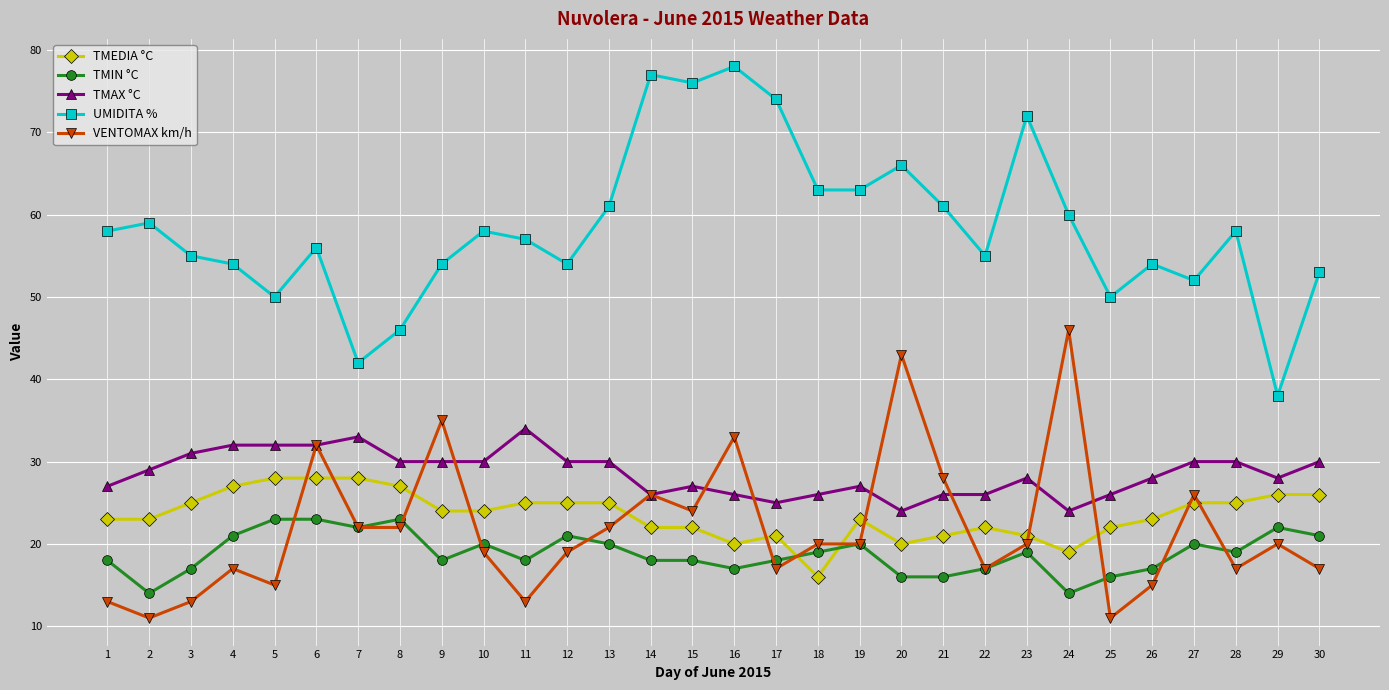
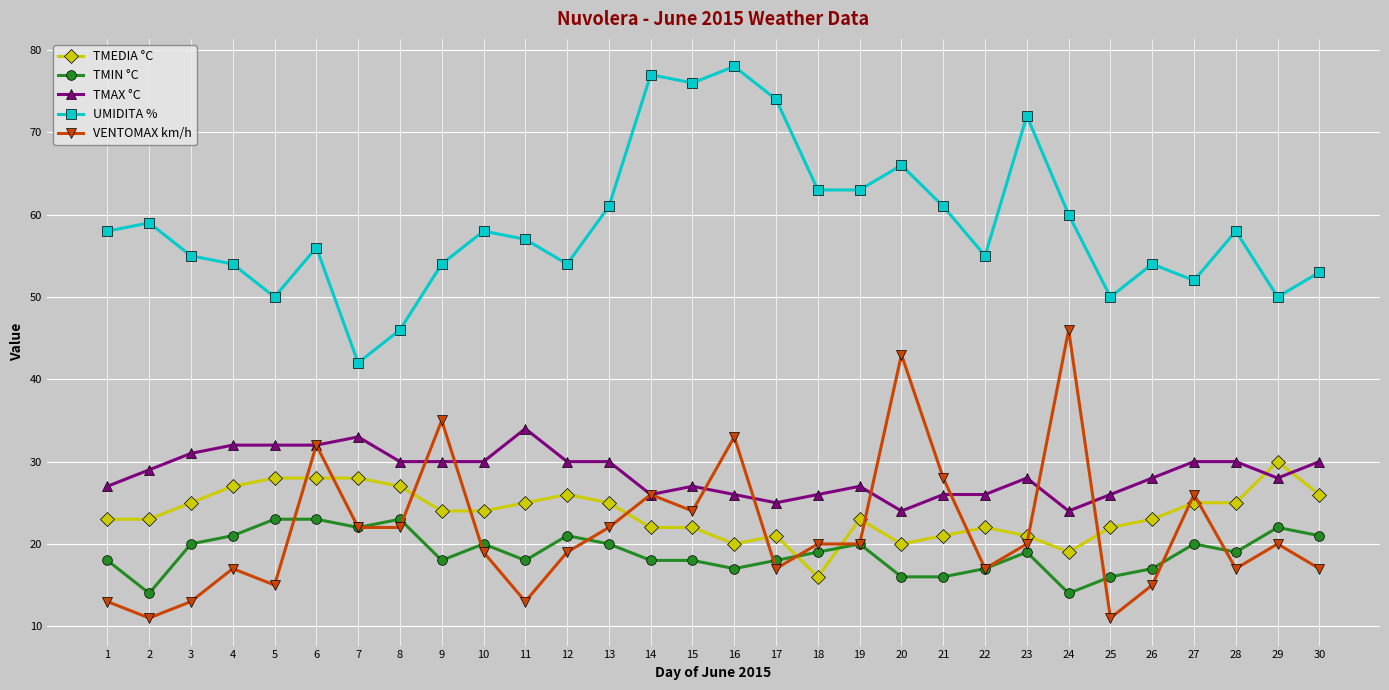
  {
    "TMEDIA °C": {
      "1": 23,
      "2": 23,
      "3": 25,
      "4": 27,
      "5": 28,
      "6": 28,
      "7": 28,
      "8": 27,
      "9": 24,
      "10": 24,
      "11": 25,
-     "12": 25,
+     "12": 26,
      "13": 25,
      "14": 22,
      "15": 22,
      "16": 20,
      "17": 21,
      "18": 16,
      "19": 23,
      "20": 20,
      "21": 21,
      "22": 22,
      "23": 21,
      "24": 19,
      "25": 22,
      "26": 23,
      "27": 25,
      "28": 25,
-     "29": 26,
+     "29": 30,
      "30": 26
    },
    "TMIN °C": {
      "1": 18,
      "2": 14,
-     "3": 17,
+     "3": 20,
      "4": 21,
      "5": 23,
      "6": 23,
      "8": 23,
      "9": 18,
      "10": 20,
      "11": 18,
      "12": 21,
      "13": 20,
      "14": 18,
      "15": 18,
      "16": 17,
      "17": 18,
      "18": 19,
      "20": 16,
      "21": 16,
      "23": 19,
      "24": 14,
      "25": 16,
      "26": 17,
      "27": 20,
      "28": 19,
      "29": 22,
      "30": 21
    },
    "TMAX °C": {
      "1": 27,
      "2": 29,
      "3": 31,
      "4": 32,
      "5": 32,
      "7": 33,
      "8": 30,
      "9": 30,
      "10": 30,
      "11": 34,
      "12": 30,
      "13": 30,
      "15": 27,
      "16": 26,
      "17": 25,
      "18": 26,
      "19": 27,
      "20": 24,
      "21": 26,
      "22": 26,
      "23": 28,
      "24": 24,
      "25": 26,
      "26": 28,
      "27": 30,
      "28": 30,
      "29": 28,
      "30": 30
    },
    "UMIDITA %": {
      "1": 58,
      "2": 59,
      "3": 55,
      "4": 54,
      "5": 50,
      "6": 56,
      "7": 42,
      "8": 46,
      "9": 54,
      "10": 58,
      "11": 57,
      "12": 54,
      "13": 61,
      "14": 77,
      "15": 76,
      "16": 78,
      "17": 74,
      "18": 63,
      "19": 63,
      "20": 66,
      "21": 61,
      "22": 55,
      "23": 72,
      "24": 60,
      "25": 50,
      "26": 54,
      "27": 52,
      "28": 58,
-     "29": 38,
+     "29": 50,
      "30": 53
    },
    "VENTOMAX km/h": {
      "1": 13,
      "2": 11,
      "3": 13,
      "4": 17,
      "5": 15,
      "8": 22,
      "9": 35,
      "10": 19,
      "11": 13,
      "12": 19,
      "13": 22,
      "15": 24,
      "16": 33,
      "17": 17,
      "18": 20,
      "20": 43,
      "21": 28,
      "23": 20,
      "24": 46,
      "25": 11,
      "26": 15,
      "27": 26,
      "28": 17,
      "29": 20,
      "30": 17
    }
  }
